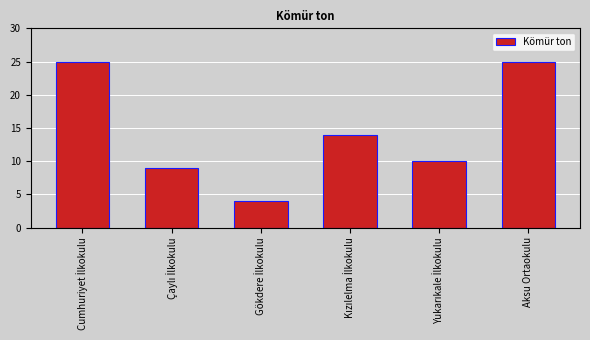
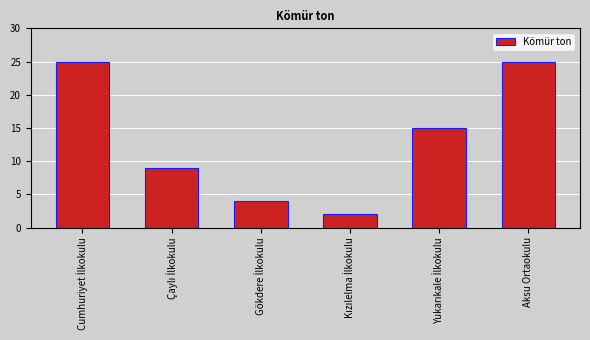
  {
    "Cumhuriyet İlkokulu": 25,
    "Çaylı İlkokulu": 9,
    "Gökdere İlkokulu": 4,
-   "Kızılelma İlkokulu": 14,
-   "Yukarıkale İlkokulu": 10,
+   "Kızılelma İlkokulu": 2,
+   "Yukarıkale İlkokulu": 15,
    "Aksu Ortaokulu": 25
  }
